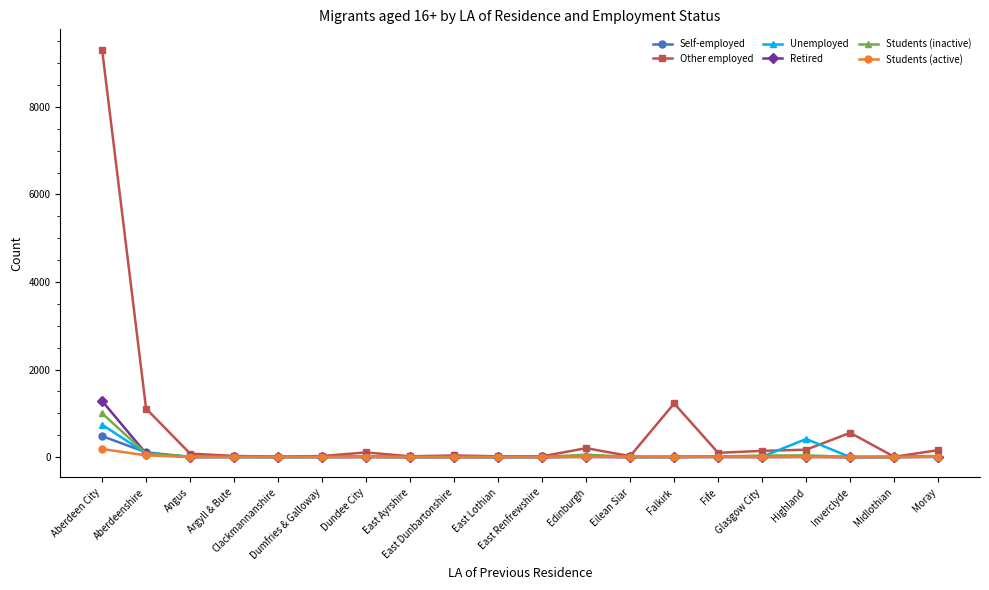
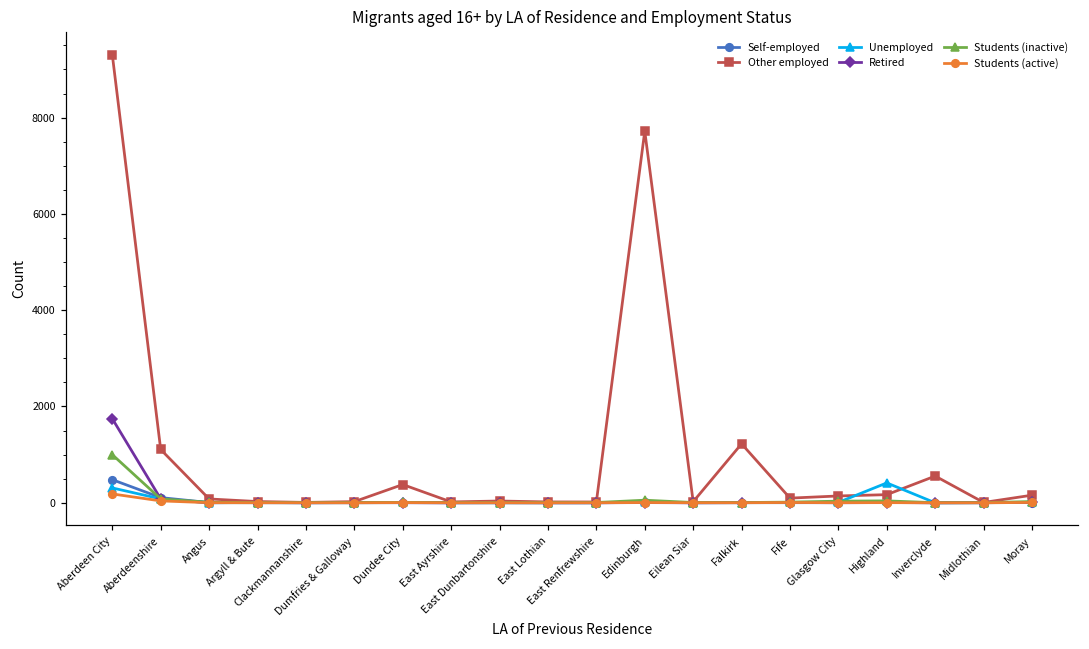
  {
    "Self-employed": {
      "Aberdeen City": 500
    },
    "Other employed": {
      "Aberdeen City": 9300,
      "Aberdeenshire": 1100,
      "Angus": 100,
-     "Dundee City": 100,
-     "Edinburgh": 200,
+     "Dundee City": 400,
+     "Edinburgh": 7700,
      "Falkirk": 1200,
      "Fife": 100,
      "Glasgow City": 100,
      "Highland": 200,
      "Inverclyde": 600,
      "Moray": 200
    },
    "Unemployed": {
-     "Aberdeen City": 700,
+     "Aberdeen City": 300,
      "Highland": 400
    },
    "Retired": {
-     "Aberdeen City": 1300
+     "Aberdeen City": 1700
    },
    "Students (inactive)": {
      "Aberdeen City": 1000
    },
    "Students (active)": {
      "Aberdeen City": 200
    }
  }
